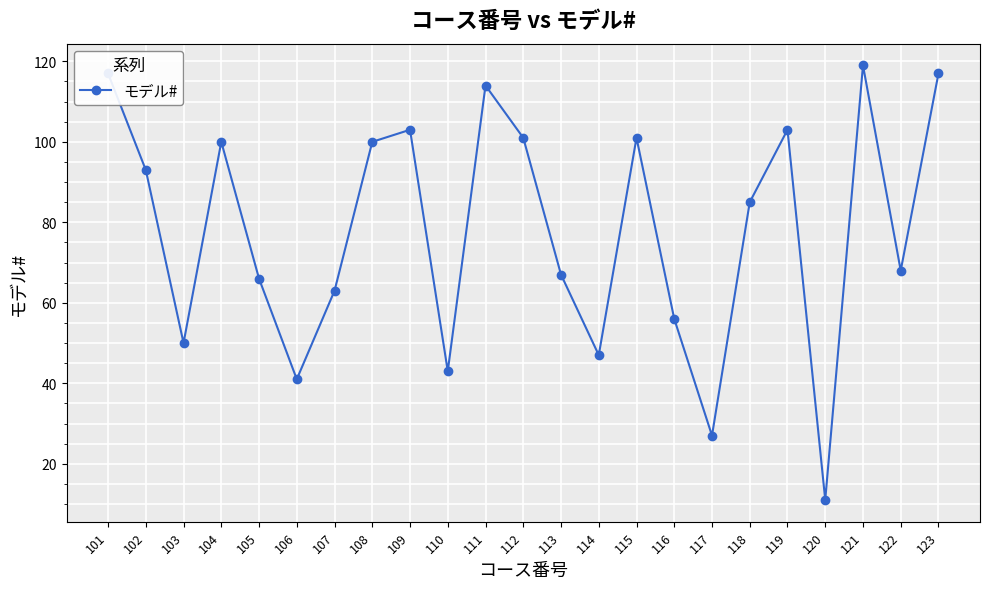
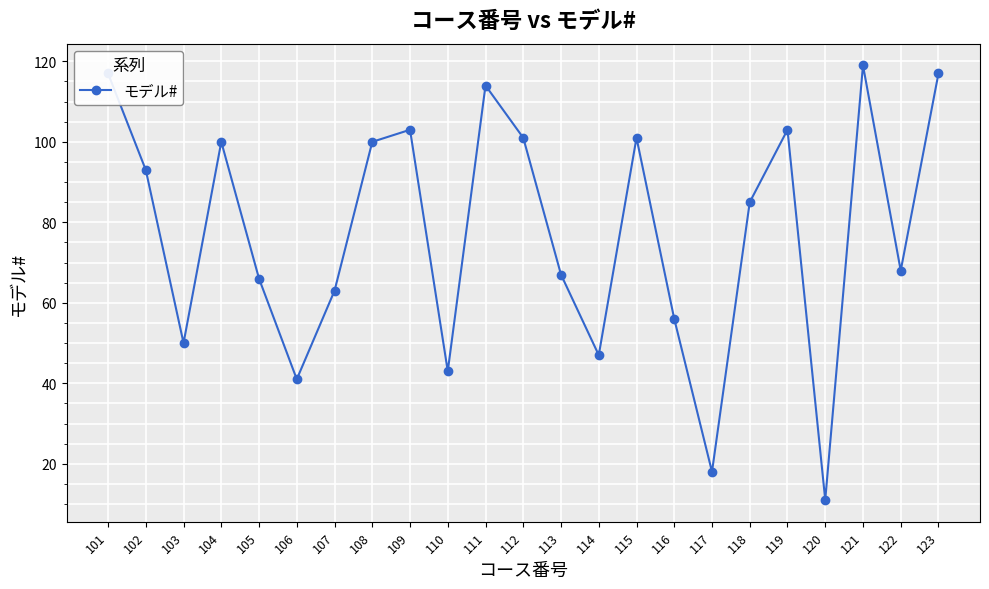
  {
    "102": 93,
    "103": 50,
    "104": 100,
    "105": 66,
    "106": 41,
    "107": 63,
    "108": 100,
    "109": 103,
    "110": 43,
    "111": 114,
    "112": 101,
    "113": 67,
    "114": 47,
    "115": 101,
    "116": 56,
-   "117": 27,
+   "117": 18,
    "118": 85,
    "119": 103,
    "120": 11,
    "121": 119,
    "122": 68,
    "123": 117
  }
